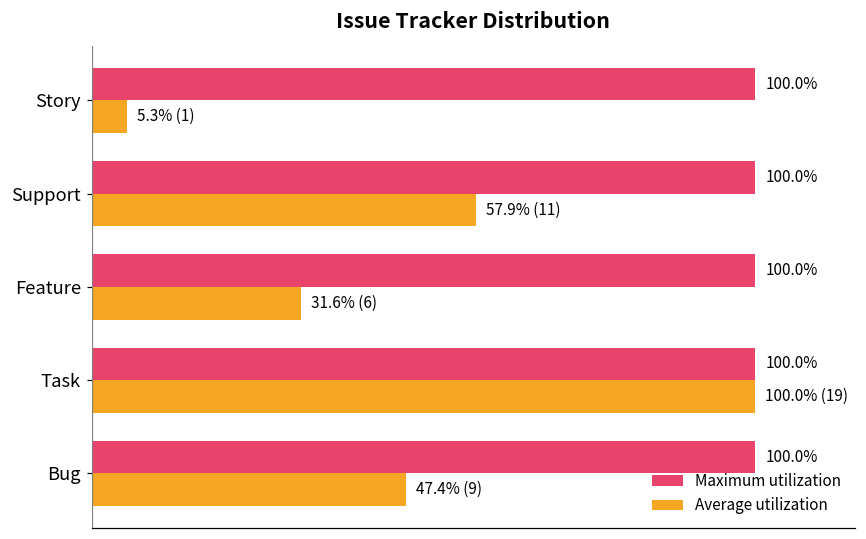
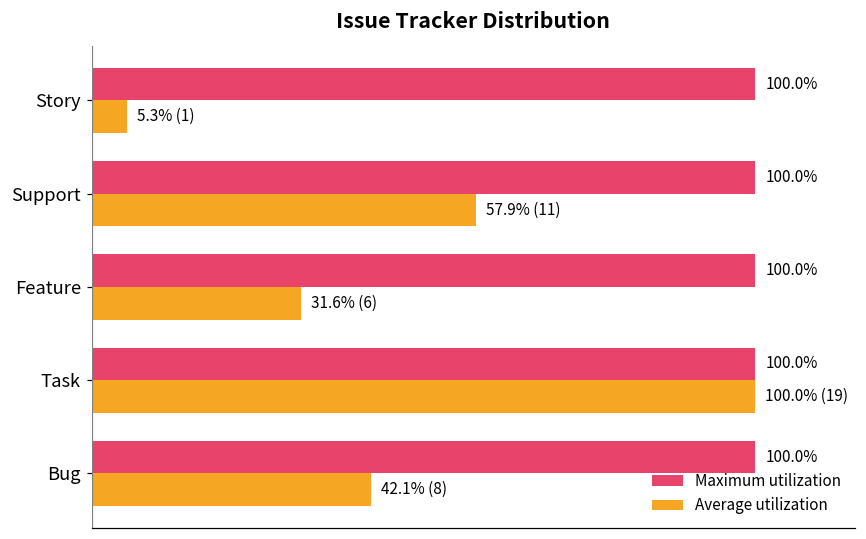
  {
    "Maximum utilization": {
      "Story": "100.0%",
      "Support": "100.0%",
      "Feature": "100.0%",
      "Task": "100.0%",
      "Bug": "100.0%"
    },
    "Average utilization": {
      "Story": "5.3%",
      "Support": "57.9%",
      "Feature": "31.6%",
      "Task": "100.0%",
-     "Bug": "47.4% (9)"
+     "Bug": "42.1% (8)"
    }
  }
